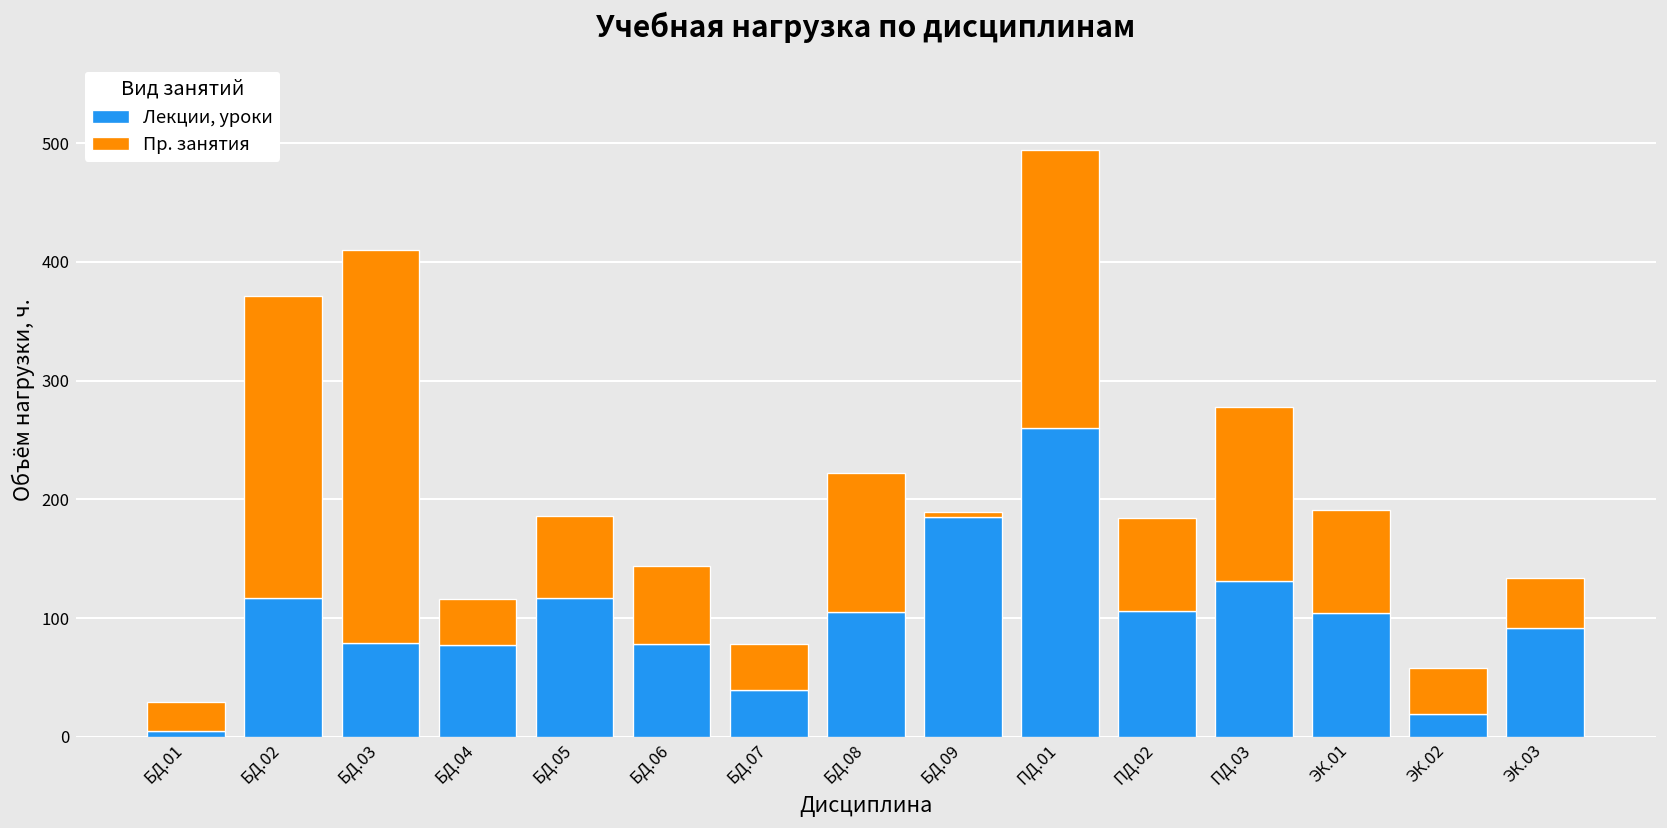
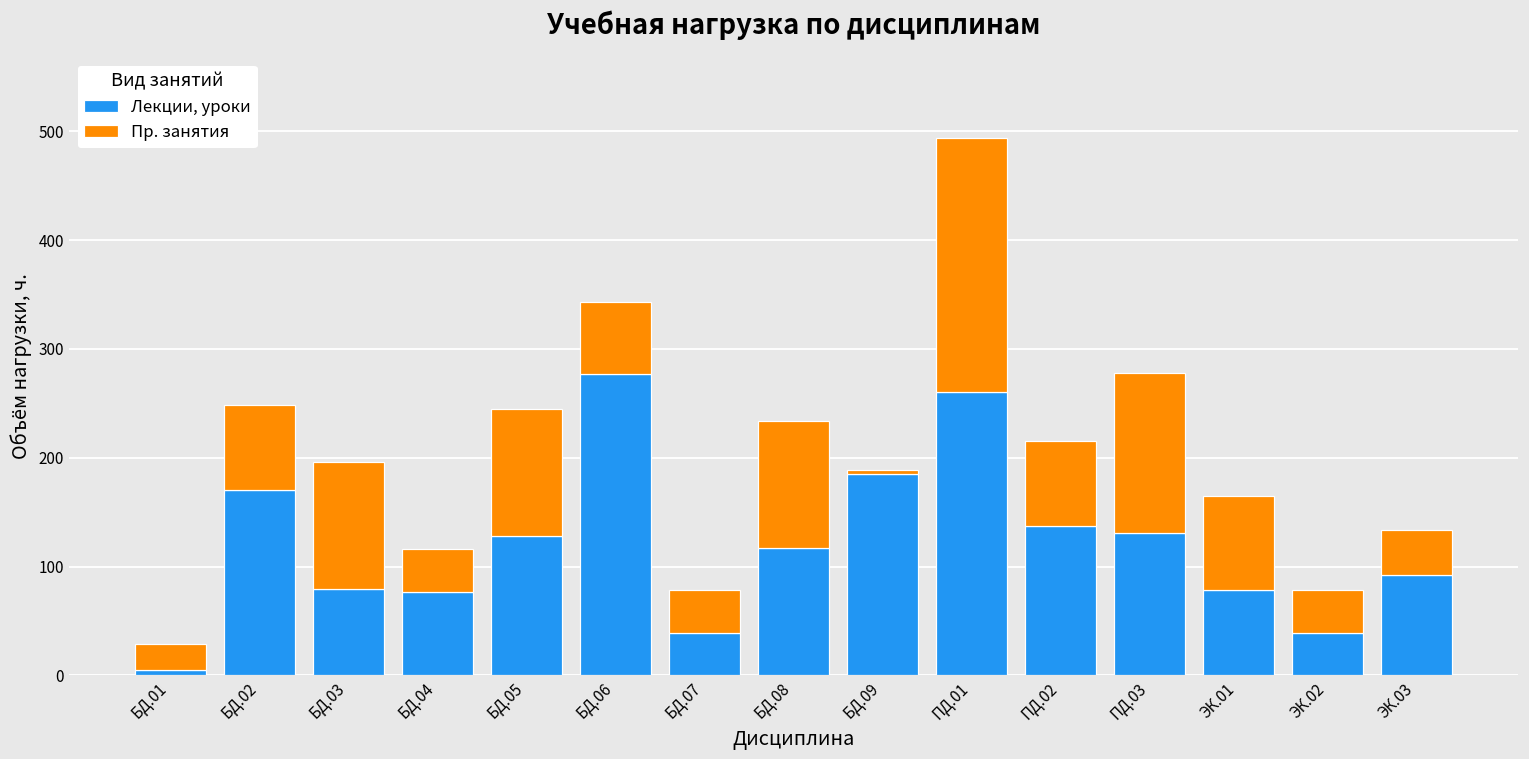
  {
    "Лекции, уроки": {
      "БД.01": 10,
-     "БД.02": 120,
+     "БД.02": 170,
      "БД.03": 80,
      "БД.04": 80,
-     "БД.05": 120,
-     "БД.06": 80,
+     "БД.05": 130,
+     "БД.06": 280,
      "БД.07": 40,
-     "БД.08": 110,
+     "БД.08": 120,
      "БД.09": 190,
      "ПД.01": 260,
-     "ПД.02": 110,
+     "ПД.02": 140,
      "ПД.03": 130,
-     "ЭК.01": 100,
-     "ЭК.02": 20,
+     "ЭК.01": 80,
+     "ЭК.02": 40,
      "ЭК.03": 90
    },
    "Пр. занятия": {
      "БД.01": 20,
-     "БД.02": 250,
-     "БД.03": 330,
+     "БД.02": 80,
+     "БД.03": 120,
      "БД.04": 40,
-     "БД.05": 70,
+     "БД.05": 120,
      "БД.06": 70,
      "БД.07": 40,
      "БД.08": 120,
      "БД.09": 0,
      "ПД.01": 230,
      "ПД.02": 80,
      "ПД.03": 150,
      "ЭК.01": 90,
      "ЭК.02": 40,
      "ЭК.03": 40
    }
  }
